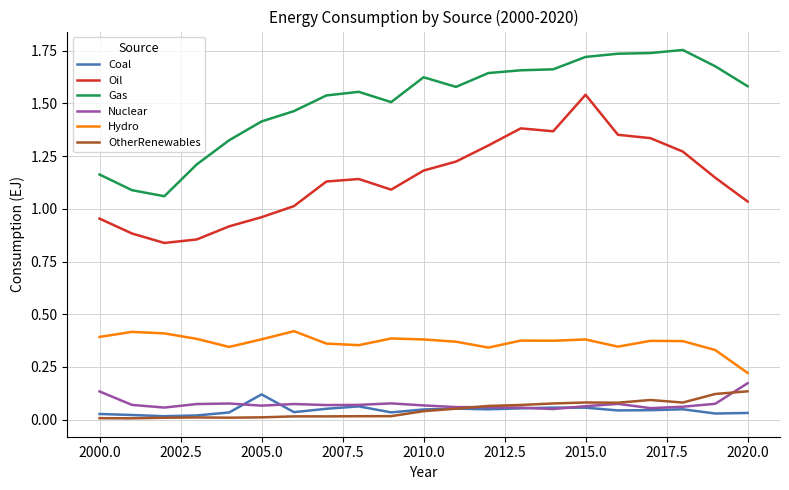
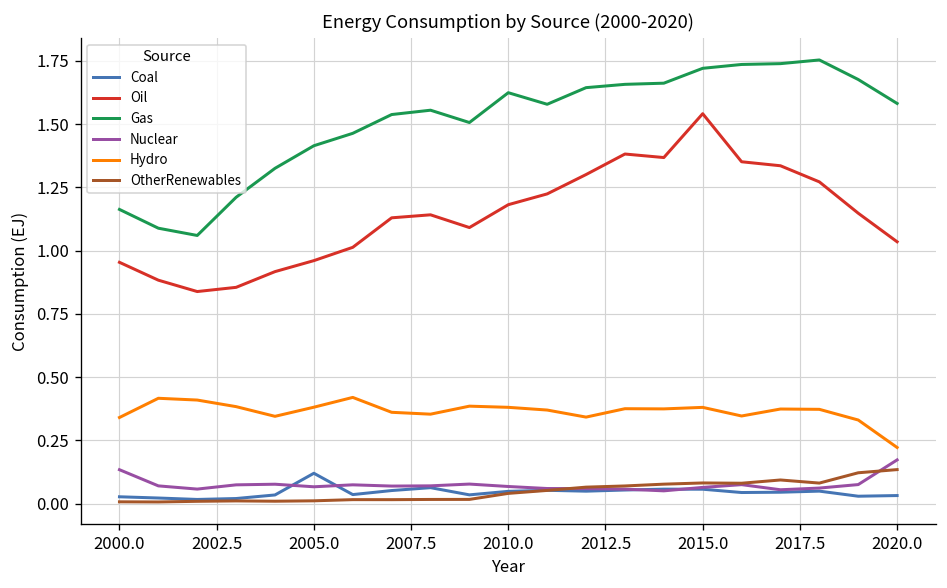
  {
    "Coal": {
      "2000.0": 0.03,
      "2005.0": 0.12,
      "2020.0": 0.03
    },
    "Oil": {
      "2000.0": 0.95,
      "2005.0": 0.96,
      "2010.0": 1.18,
      "2015.0": 1.54,
      "2020.0": 1.03
    },
    "Gas": {
      "2000.0": 1.16,
      "2005.0": 1.41,
      "2010.0": 1.62,
      "2015.0": 1.72,
      "2020.0": 1.58
    },
    "Nuclear": {
      "2000.0": 0.13,
      "2005.0": 0.07,
      "2010.0": 0.07,
      "2020.0": 0.17
    },
    "Hydro": {
-     "2000.0": 0.39,
+     "2000.0": 0.34,
      "2005.0": 0.38,
      "2010.0": 0.38,
      "2015.0": 0.38,
      "2020.0": 0.22
    },
    "OtherRenewables": {
      "2000.0": 0.01,
      "2005.0": 0.01,
      "2015.0": 0.08,
      "2020.0": 0.13
    }
  }
